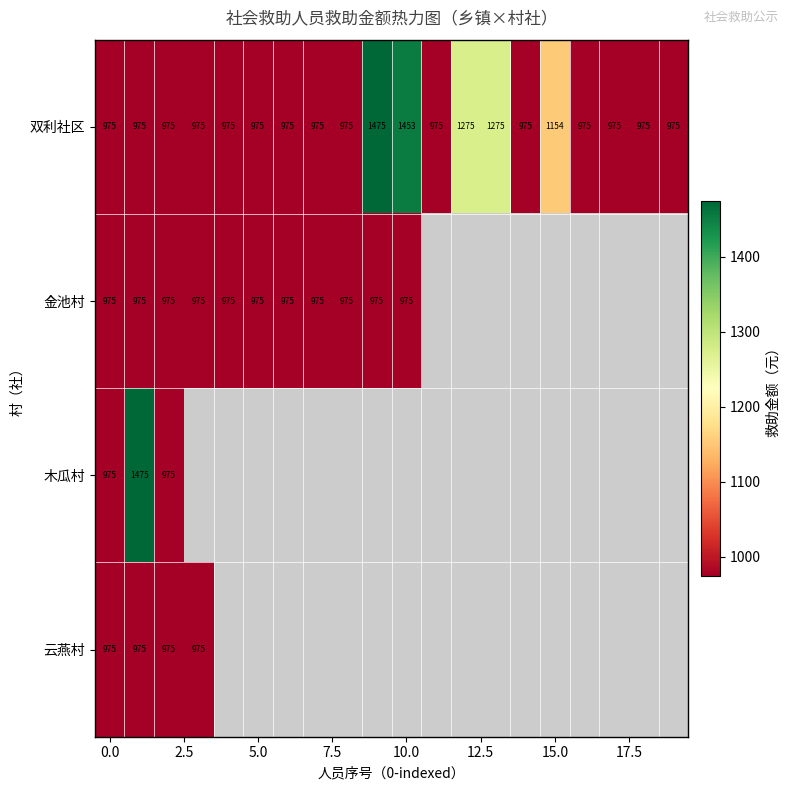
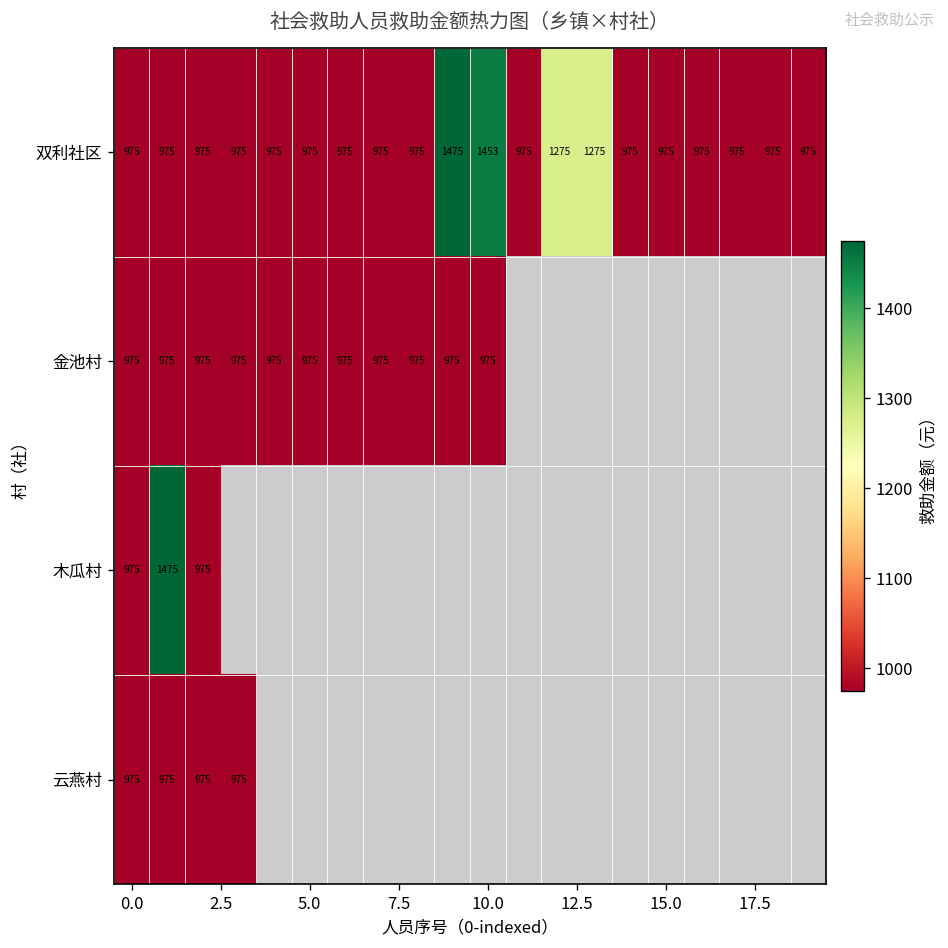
  {
    "双利社区": {
      "0.0": 975,
      "5.0": 975,
      "10.0": 1453,
-     "15.0": 1154
+     "15.0": 975
    },
    "金池村": {
      "0.0": 975,
      "5.0": 975,
      "10.0": 975
    },
    "木瓜村": {
      "0.0": 975
    },
    "云燕村": {
      "0.0": 975
    }
  }
